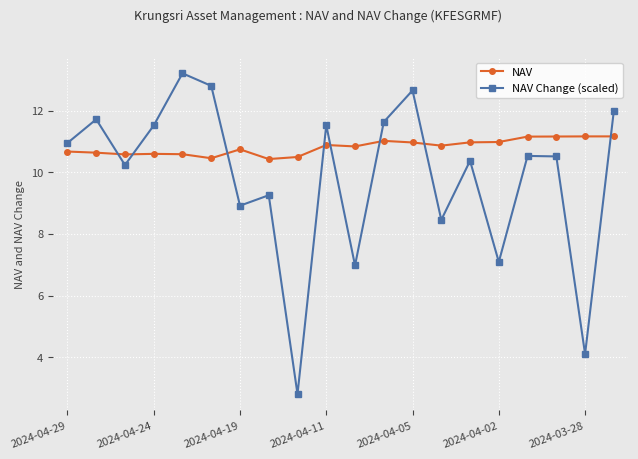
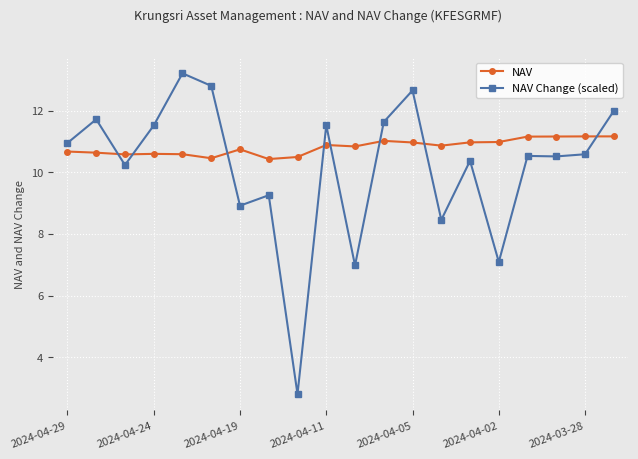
  {
    "NAV": {
      "2024-04-29": 10.7,
      "2024-04-24": 10.6,
      "2024-04-19": 10.8,
      "2024-04-11": 10.9,
      "2024-04-05": 11.0,
      "2024-04-02": 11.0,
      "2024-03-28": 11.2
    },
    "NAV Change (scaled)": {
      "2024-04-29": 11.0,
      "2024-04-24": 11.5,
      "2024-04-19": 8.9,
      "2024-04-11": 11.5,
      "2024-04-05": 12.7,
      "2024-04-02": 7.1,
-     "2024-03-28": 4.1
+     "2024-03-28": 10.6
    }
  }
